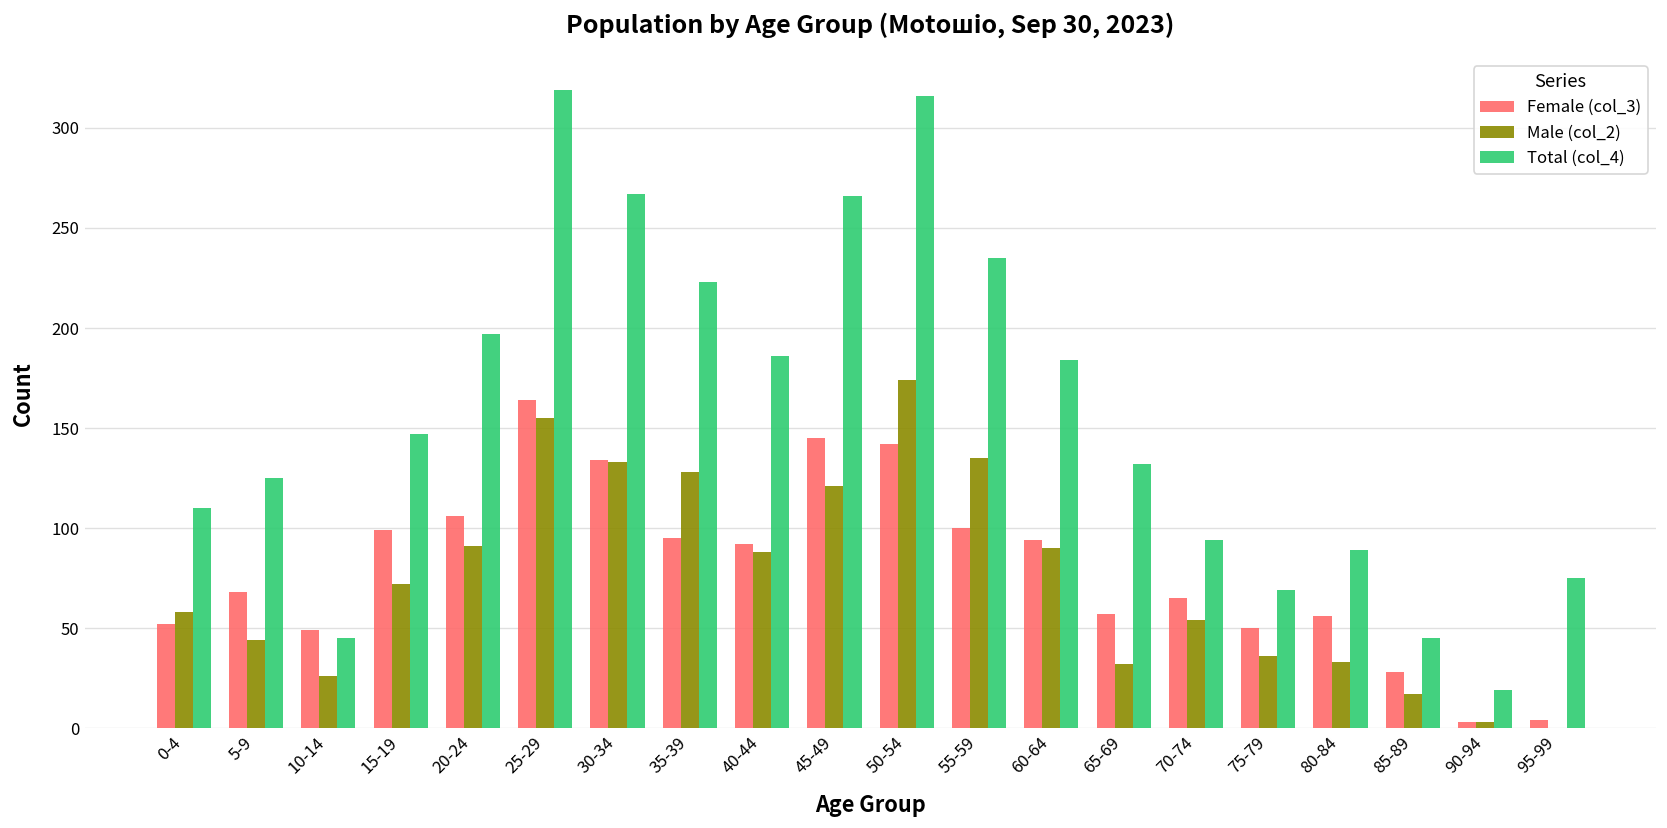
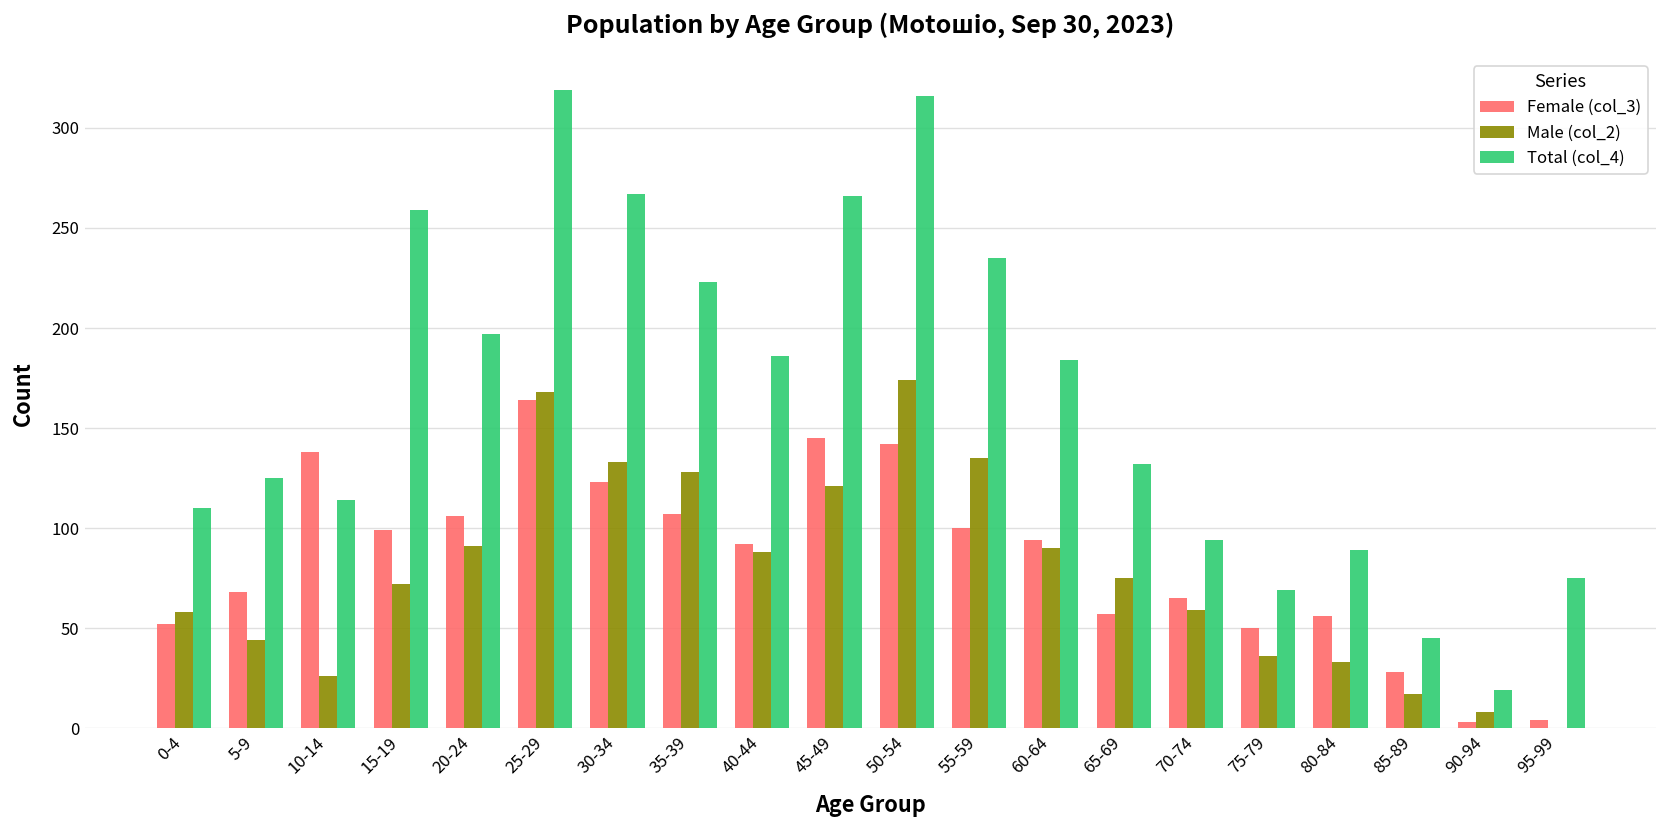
  {
    "Female (col_3)": {
      "0-4": 52,
      "5-9": 68,
-     "10-14": 49,
+     "10-14": 138,
      "15-19": 99,
      "20-24": 106,
      "25-29": 164,
-     "30-34": 134,
-     "35-39": 95,
+     "30-34": 123,
+     "35-39": 107,
      "40-44": 92,
      "45-49": 145,
      "50-54": 142,
      "55-59": 100,
      "60-64": 94,
      "65-69": 57,
      "70-74": 65,
      "75-79": 50,
      "80-84": 56,
      "85-89": 28,
      "90-94": 3,
      "95-99": 4
    },
    "Male (col_2)": {
      "0-4": 58,
      "5-9": 44,
      "10-14": 26,
      "15-19": 72,
      "20-24": 91,
-     "25-29": 155,
+     "25-29": 168,
      "30-34": 133,
      "35-39": 128,
      "40-44": 88,
      "45-49": 121,
      "50-54": 174,
      "55-59": 135,
      "60-64": 90,
-     "65-69": 32,
-     "70-74": 54,
+     "65-69": 75,
+     "70-74": 59,
      "75-79": 36,
      "80-84": 33,
      "85-89": 17,
-     "90-94": 3,
+     "90-94": 8,
      "95-99": 0
    },
    "Total (col_4)": {
      "0-4": 110,
      "5-9": 125,
-     "10-14": 45,
-     "15-19": 147,
+     "10-14": 114,
+     "15-19": 259,
      "20-24": 197,
      "25-29": 319,
      "30-34": 267,
      "35-39": 223,
      "40-44": 186,
      "45-49": 266,
      "50-54": 316,
      "55-59": 235,
      "60-64": 184,
      "65-69": 132,
      "70-74": 94,
      "75-79": 69,
      "80-84": 89,
      "85-89": 45,
      "90-94": 19,
      "95-99": 75
    }
  }
